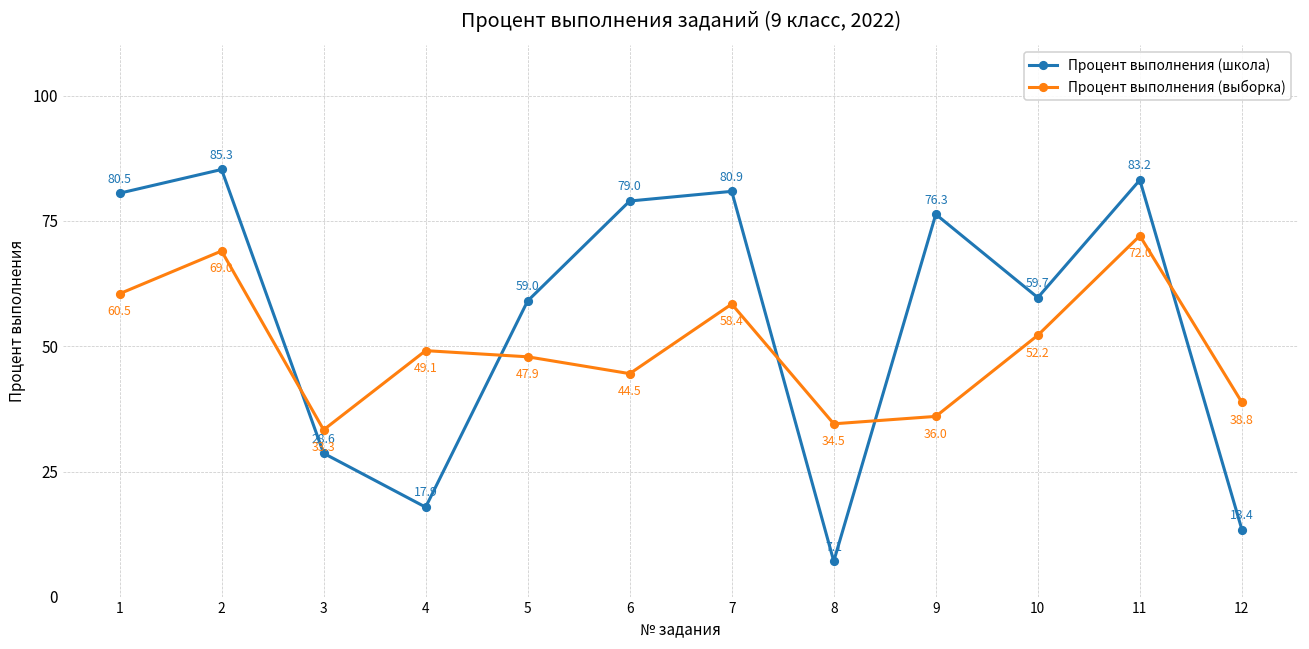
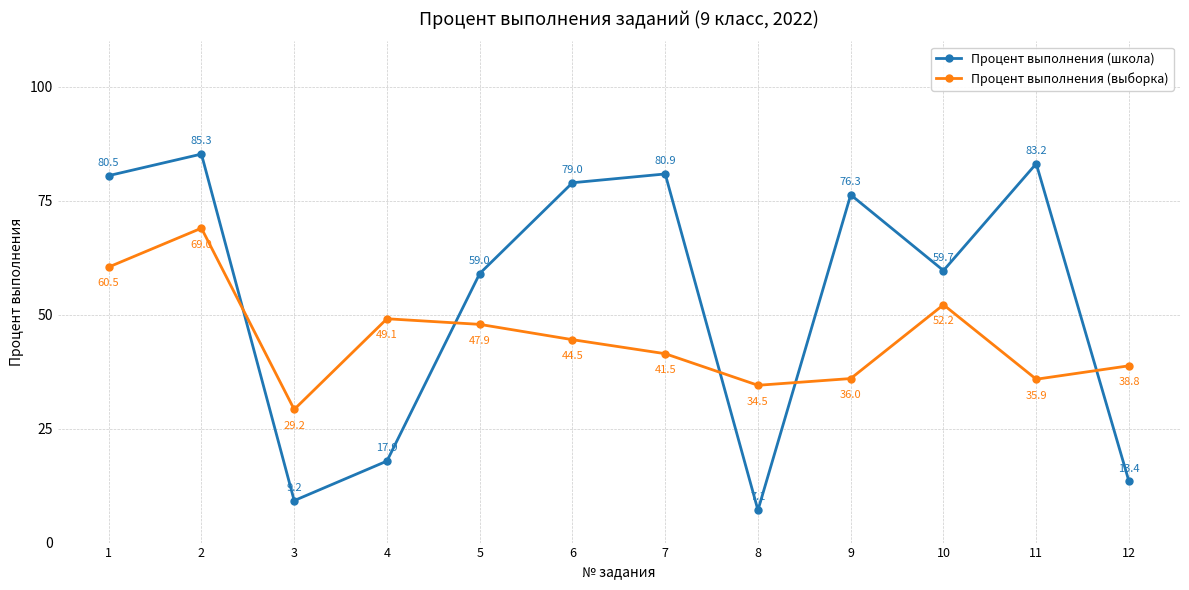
  {
    "Процент выполнения (школа)": {
      "1": 80.5,
      "2": 85.3,
-     "3": 28.6,
+     "3": 9.2,
      "4": 17.9,
      "5": 59.0,
      "6": 79.0,
      "7": 80.9,
      "8": 7.1,
      "9": 76.3,
      "10": 59.7,
      "11": 83.2,
      "12": 13.4
    },
    "Процент выполнения (выборка)": {
      "1": 60.5,
      "2": 69.0,
-     "3": 33.3,
+     "3": 29.2,
      "4": 49.1,
      "5": 47.9,
      "6": 44.5,
-     "7": 58.4,
+     "7": 41.5,
      "8": 34.5,
      "9": 36.0,
      "10": 52.2,
-     "11": 72.0,
+     "11": 35.9,
      "12": 38.8
    }
  }
